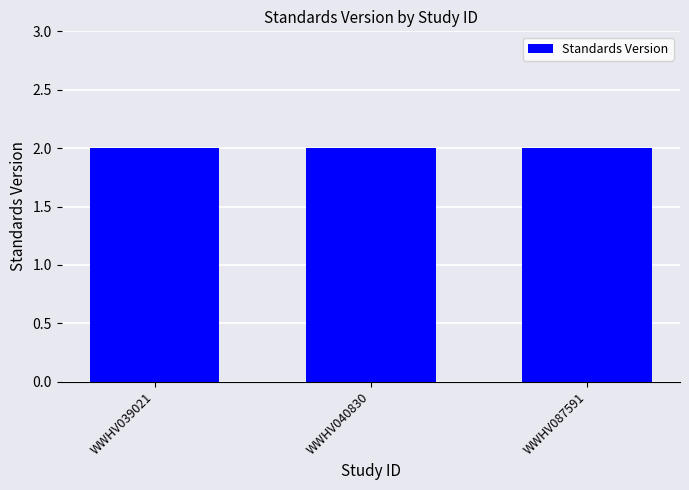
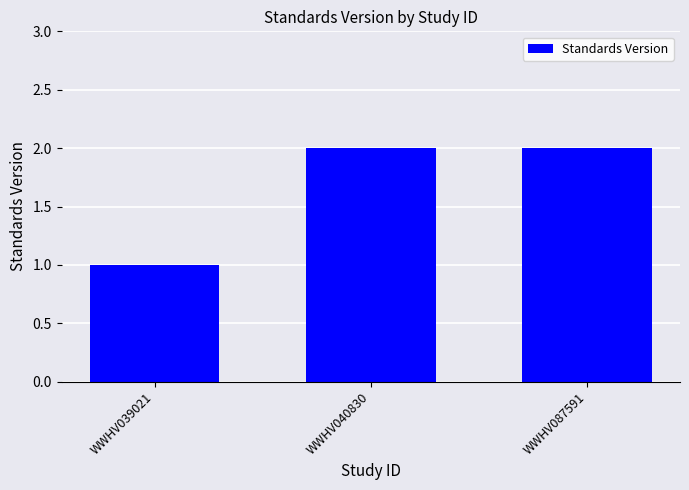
  {
-   "WWHV039021": 2,
+   "WWHV039021": 1,
    "WWHV040830": 2,
    "WWHV087591": 2
  }
